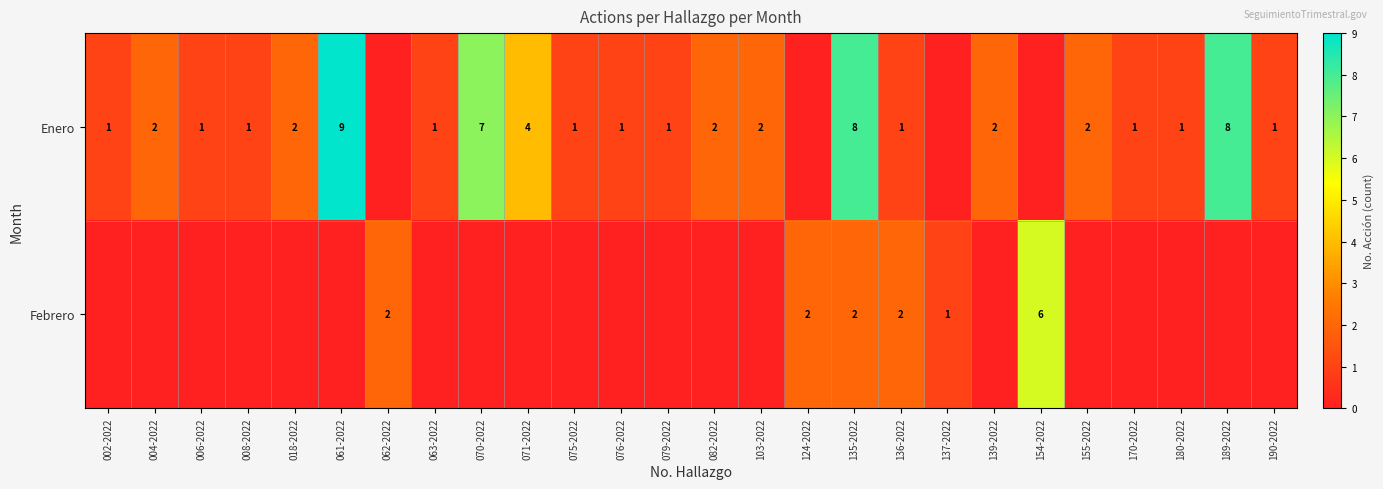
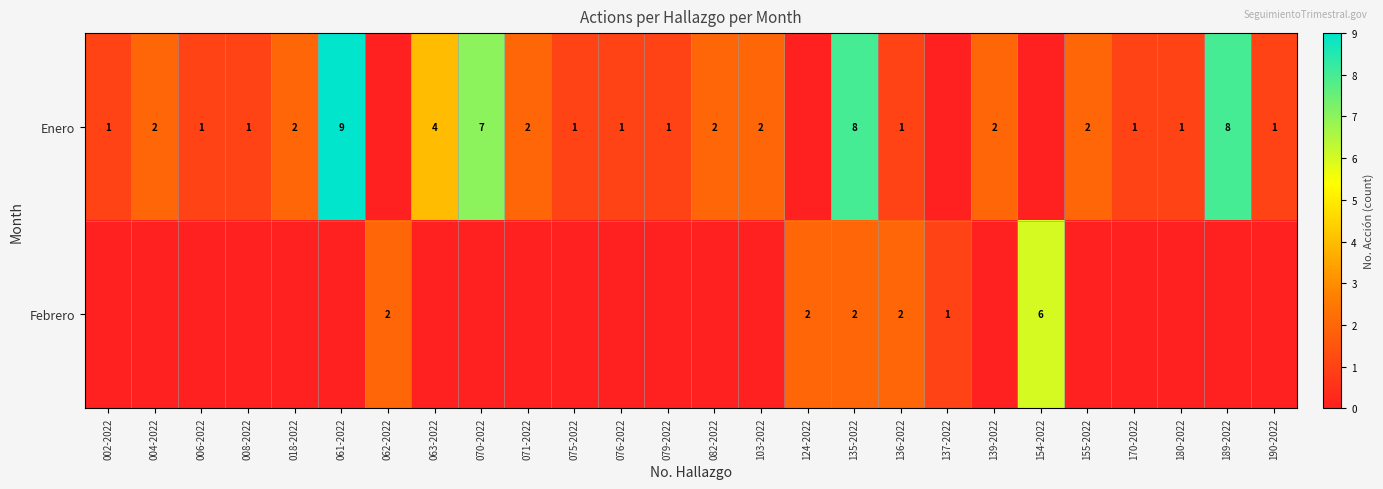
  {
    "Enero": {
      "002-2022": 1,
      "004-2022": 2,
      "006-2022": 1,
      "008-2022": 1,
      "018-2022": 2,
      "061-2022": 9,
-     "063-2022": 1,
+     "063-2022": 4,
      "070-2022": 7,
-     "071-2022": 4,
+     "071-2022": 2,
      "075-2022": 1,
      "076-2022": 1,
      "079-2022": 1,
      "082-2022": 2,
      "103-2022": 2,
      "135-2022": 8,
      "136-2022": 1,
      "139-2022": 2,
      "155-2022": 2,
      "170-2022": 1,
      "180-2022": 1,
      "189-2022": 8,
      "190-2022": 1
    },
    "Febrero": {
      "062-2022": 2,
      "124-2022": 2,
      "135-2022": 2,
      "136-2022": 2,
      "137-2022": 1,
      "154-2022": 6
    }
  }
